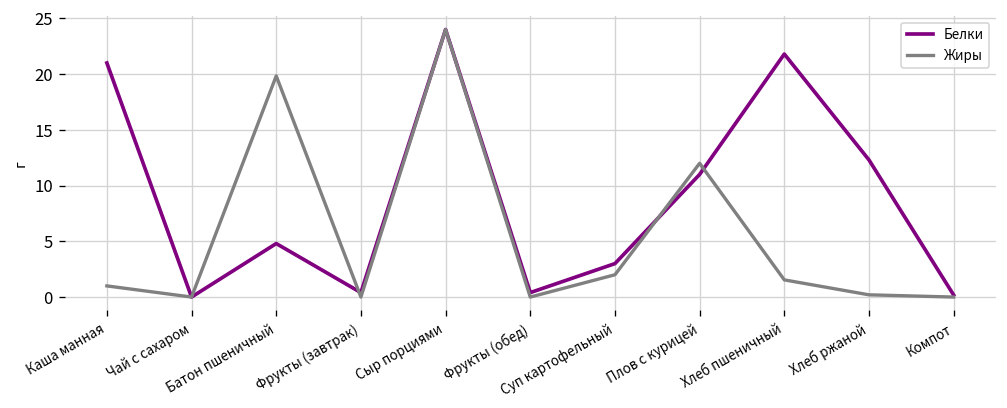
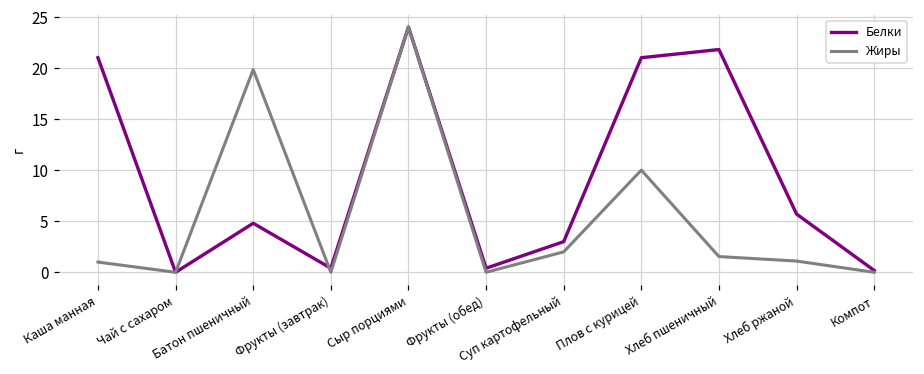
  {
    "Белки": {
      "Каша манная": 21,
      "Батон пшеничный": 5,
      "Фрукты (завтрак)": 0,
      "Фрукты (обед)": 0,
      "Суп картофельный": 3,
-     "Плов с курицей": 11,
+     "Плов с курицей": 21,
      "Хлеб пшеничный": 22,
-     "Хлеб ржаной": 12
+     "Хлеб ржаной": 6
    },
    "Жиры": {
      "Каша манная": 1,
      "Батон пшеничный": 20,
      "Фрукты (завтрак)": 0,
      "Фрукты (обед)": 0,
      "Суп картофельный": 2,
-     "Плов с курицей": 12,
+     "Плов с курицей": 10,
      "Хлеб пшеничный": 2,
-     "Хлеб ржаной": 0
+     "Хлеб ржаной": 1
    }
  }
